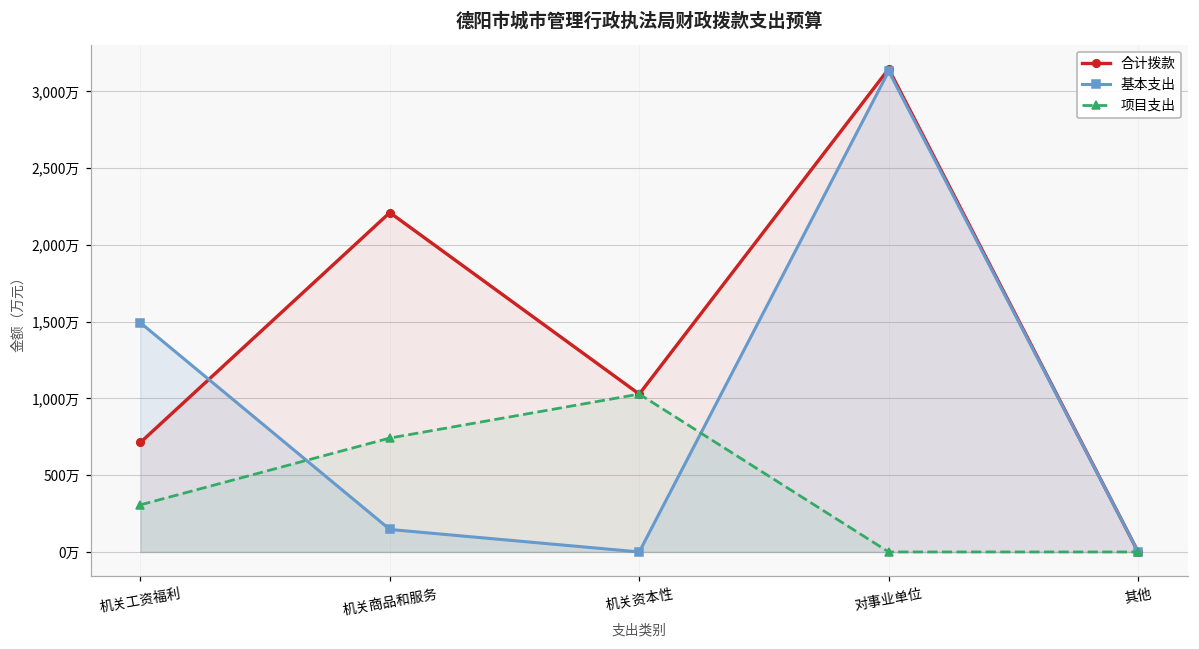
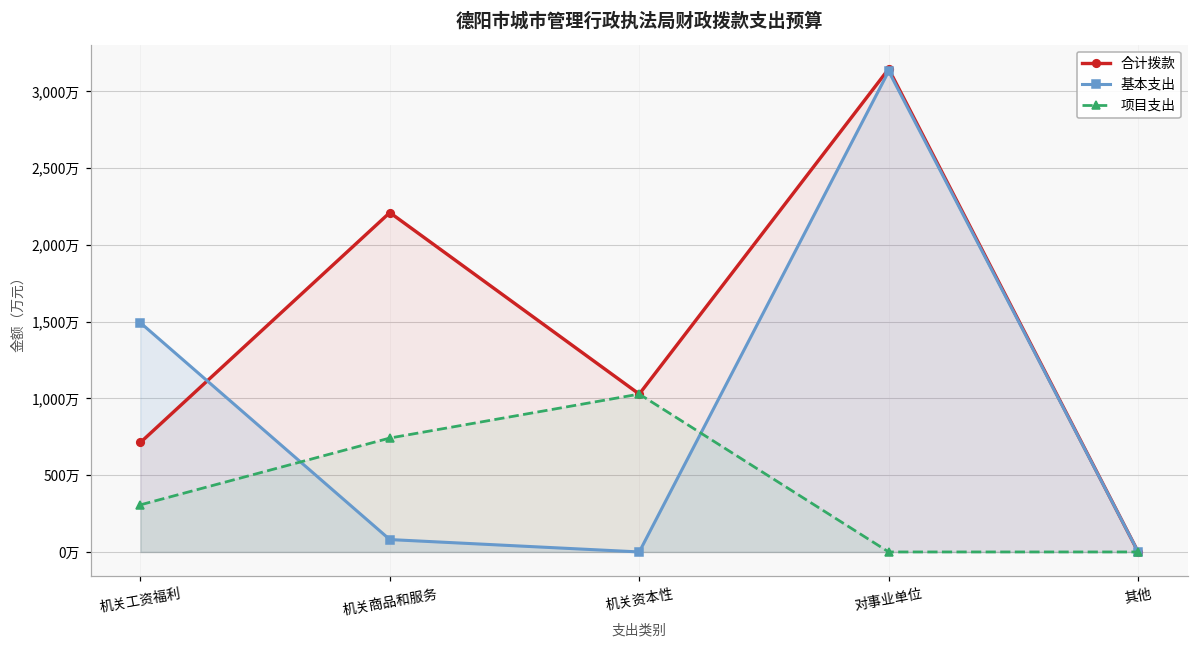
  {
    "合计拨款": {
      "机关工资福利": "710万",
      "机关商品和服务": "2,210万"
    },
    "基本支出": {
      "机关工资福利": "1,490万",
-     "机关商品和服务": "150万",
+     "机关商品和服务": "80万",
      "机关资本性": "0万"
    },
    "项目支出": {
      "机关工资福利": "310万",
      "机关商品和服务": "740万",
      "对事业单位": "0万"
    }
  }
